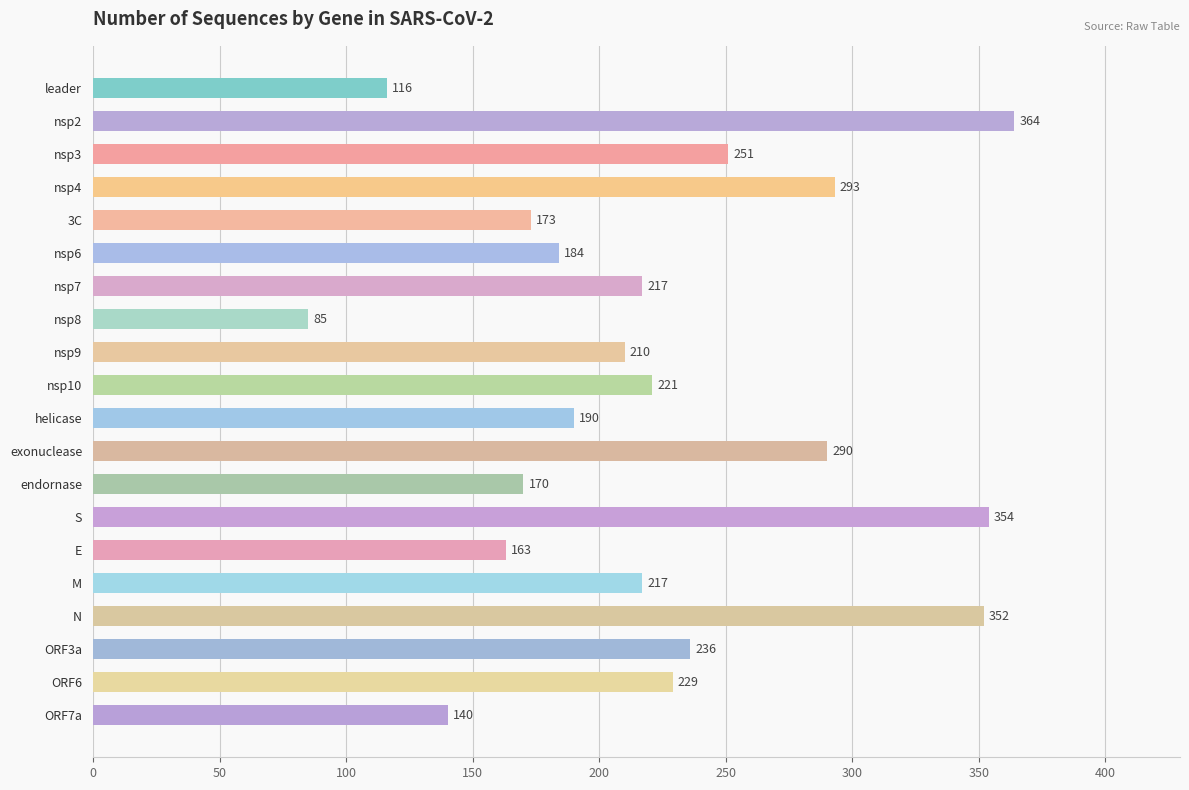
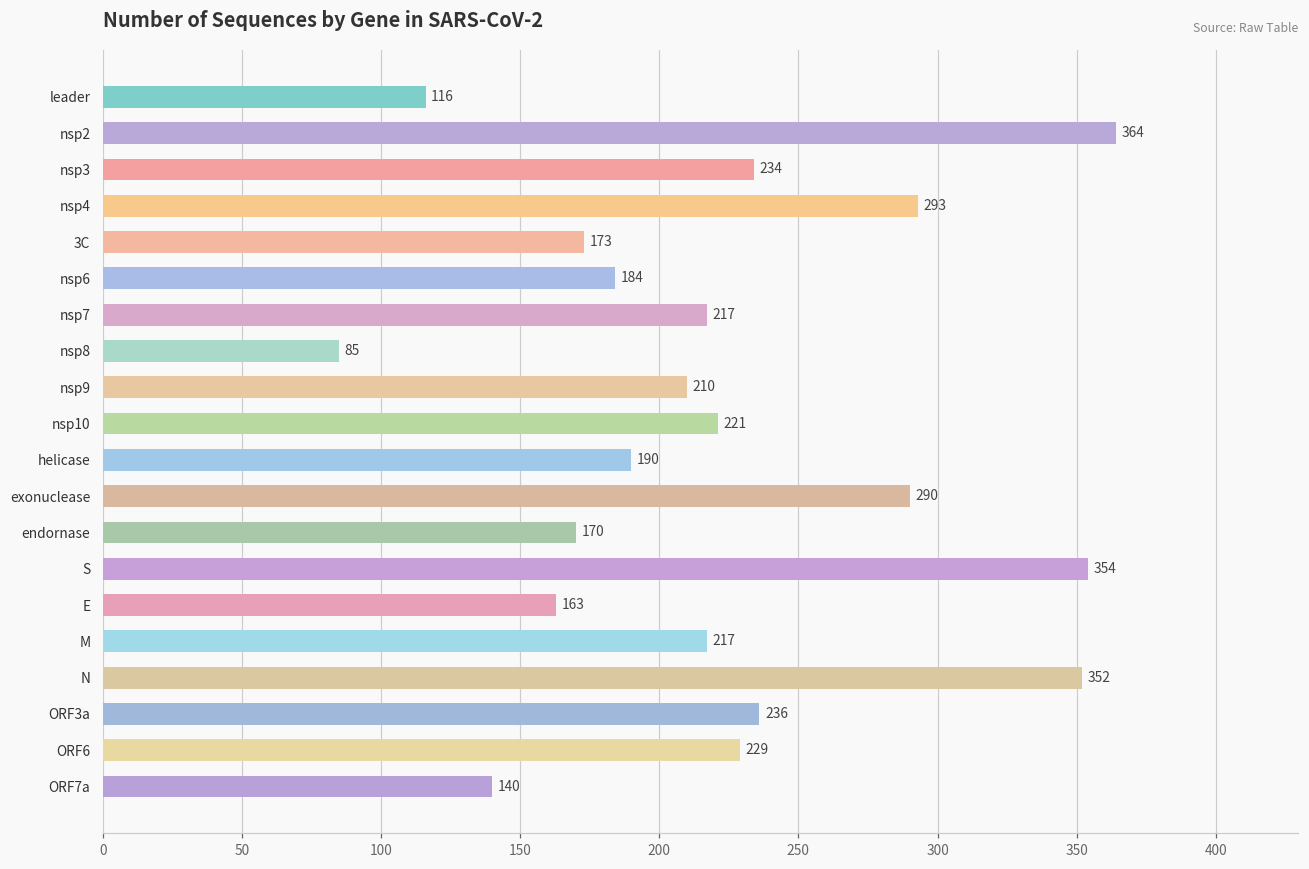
  {
    "leader": 116,
    "nsp2": 364,
-   "nsp3": 251,
+   "nsp3": 234,
    "nsp4": 293,
    "3C": 173,
    "nsp6": 184,
    "nsp7": 217,
    "nsp8": 85,
    "nsp9": 210,
    "nsp10": 221,
    "helicase": 190,
    "exonuclease": 290,
    "endornase": 170,
    "S": 354,
    "E": 163,
    "M": 217,
    "N": 352,
    "ORF3a": 236,
    "ORF6": 229,
    "ORF7a": 140
  }
